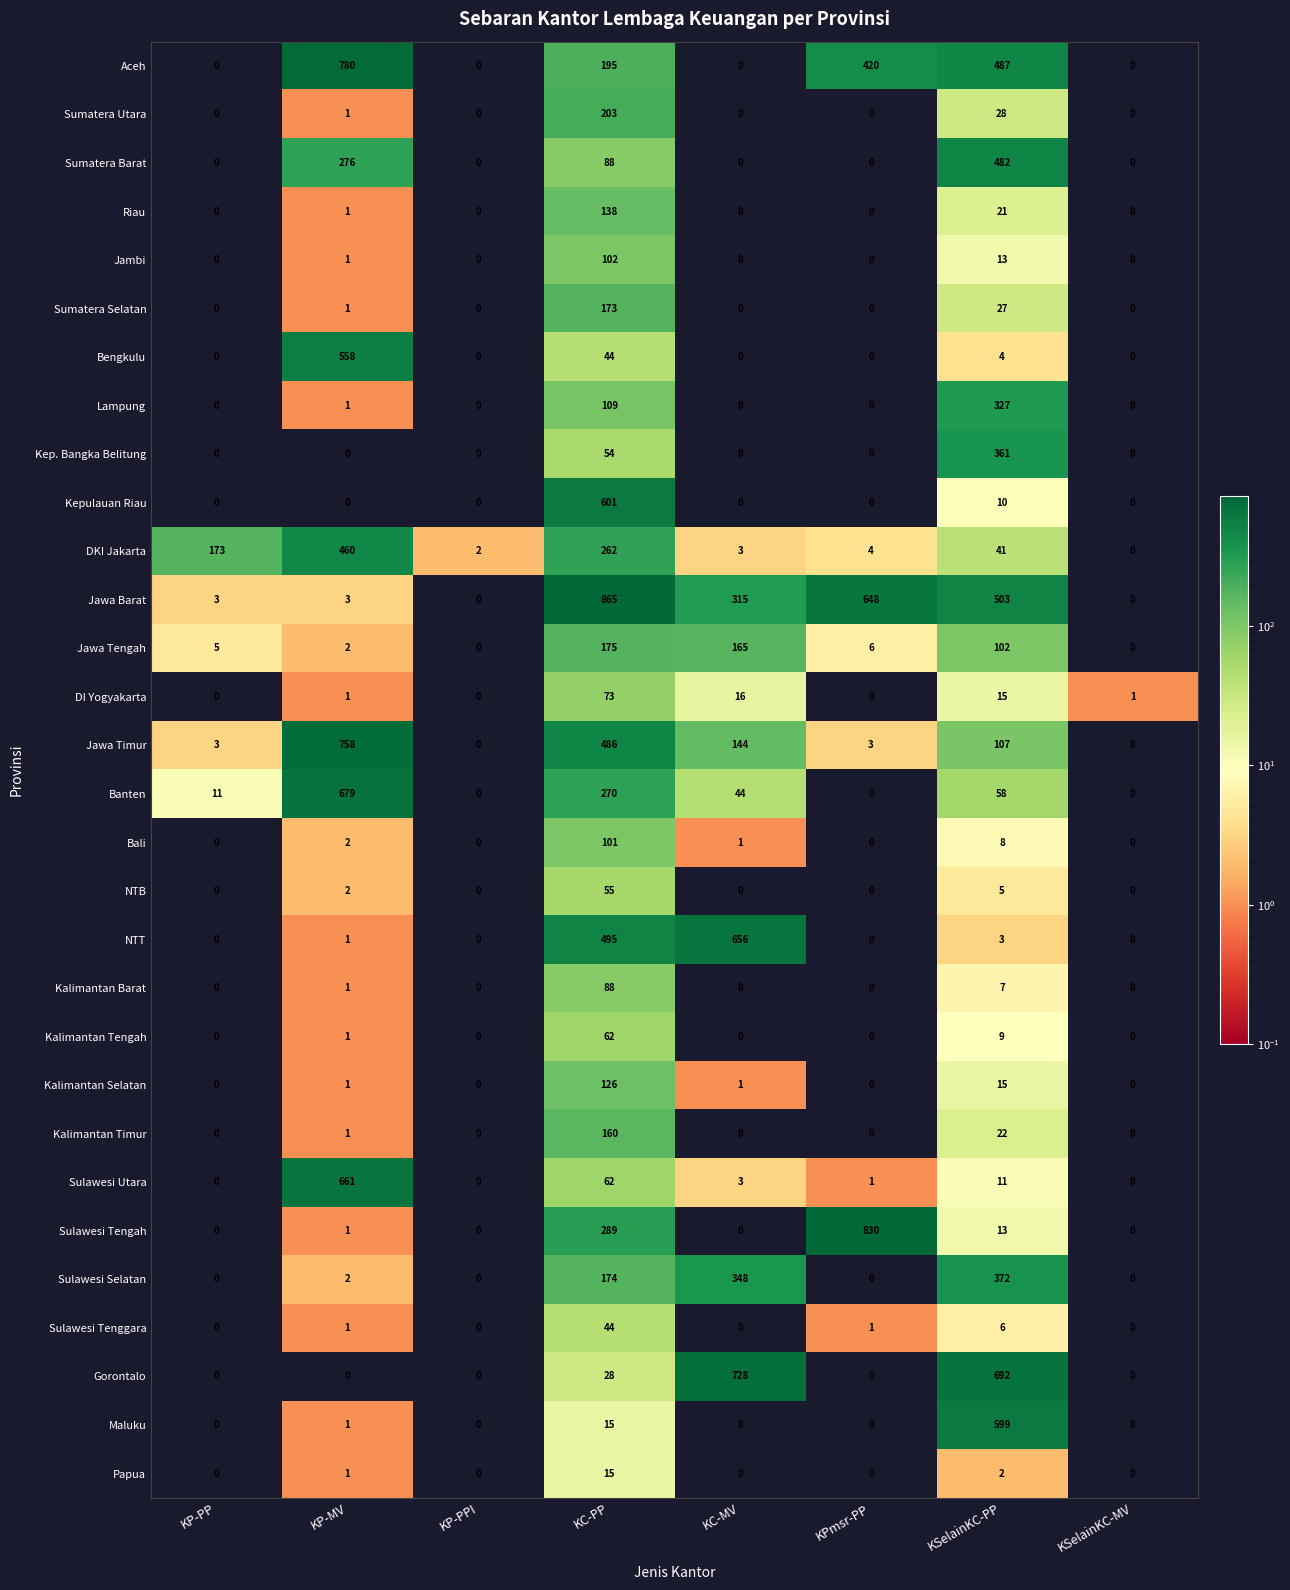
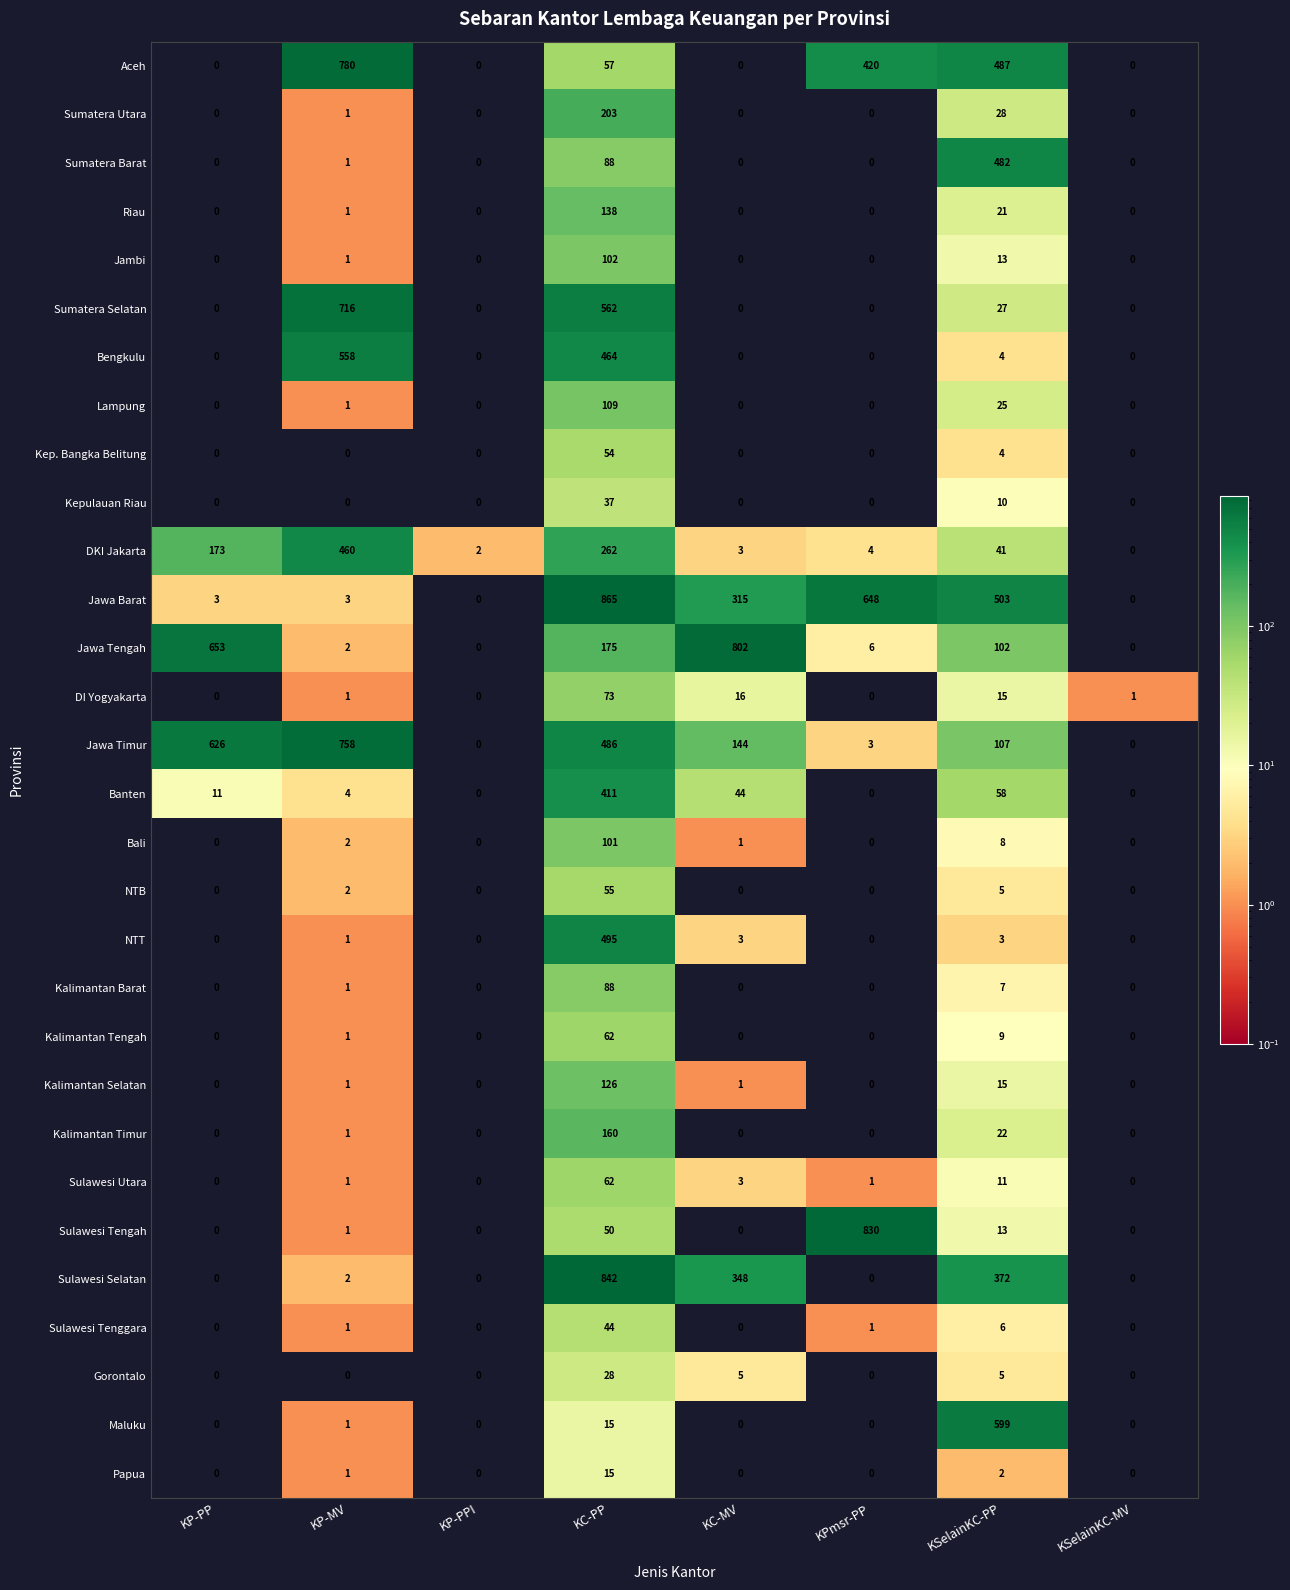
  {
    "Aceh": {
      "KP-MV": 780,
-     "KC-PP": 195,
+     "KC-PP": 57,
      "KPmsr-PP": 420,
      "KSelainKC-PP": 487
    },
    "Sumatera Utara": {
      "KP-MV": 1,
      "KC-PP": 203,
      "KSelainKC-PP": 28
    },
    "Sumatera Barat": {
-     "KP-MV": 276,
+     "KP-MV": 1,
      "KC-PP": 88,
      "KSelainKC-PP": 482
    },
    "Riau": {
      "KP-MV": 1,
      "KC-PP": 138,
      "KSelainKC-PP": 21
    },
    "Jambi": {
      "KP-MV": 1,
      "KC-PP": 102,
      "KSelainKC-PP": 13
    },
    "Sumatera Selatan": {
-     "KP-MV": 1,
-     "KC-PP": 173,
+     "KP-MV": 716,
+     "KC-PP": 562,
      "KSelainKC-PP": 27
    },
    "Bengkulu": {
      "KP-MV": 558,
-     "KC-PP": 44,
+     "KC-PP": 464,
      "KSelainKC-PP": 4
    },
    "Lampung": {
      "KP-MV": 1,
      "KC-PP": 109,
-     "KSelainKC-PP": 327
+     "KSelainKC-PP": 25
    },
    "Kep. Bangka Belitung": {
      "KC-PP": 54,
-     "KSelainKC-PP": 361
+     "KSelainKC-PP": 4
    },
    "Kepulauan Riau": {
-     "KC-PP": 601,
+     "KC-PP": 37,
      "KSelainKC-PP": 10
    },
    "DKI Jakarta": {
      "KP-PP": 173,
      "KP-MV": 460,
      "KP-PPI": 2,
      "KC-PP": 262,
      "KC-MV": 3,
      "KPmsr-PP": 4,
      "KSelainKC-PP": 41
    },
    "Jawa Barat": {
      "KP-PP": 3,
      "KP-MV": 3,
      "KC-PP": 865,
      "KC-MV": 315,
      "KPmsr-PP": 648,
      "KSelainKC-PP": 503
    },
    "Jawa Tengah": {
-     "KP-PP": 5,
+     "KP-PP": 653,
      "KP-MV": 2,
      "KC-PP": 175,
-     "KC-MV": 165,
+     "KC-MV": 802,
      "KPmsr-PP": 6,
      "KSelainKC-PP": 102
    },
    "DI Yogyakarta": {
      "KP-MV": 1,
      "KC-PP": 73,
      "KC-MV": 16,
      "KSelainKC-PP": 15,
      "KSelainKC-MV": 1
    },
    "Jawa Timur": {
-     "KP-PP": 3,
+     "KP-PP": 626,
      "KP-MV": 758,
      "KC-PP": 486,
      "KC-MV": 144,
      "KPmsr-PP": 3,
      "KSelainKC-PP": 107
    },
    "Banten": {
      "KP-PP": 11,
-     "KP-MV": 679,
-     "KC-PP": 270,
+     "KP-MV": 4,
+     "KC-PP": 411,
      "KC-MV": 44,
      "KSelainKC-PP": 58
    },
    "Bali": {
      "KP-MV": 2,
      "KC-PP": 101,
      "KC-MV": 1,
      "KSelainKC-PP": 8
    },
    "NTB": {
      "KP-MV": 2,
      "KC-PP": 55,
      "KSelainKC-PP": 5
    },
    "NTT": {
      "KP-MV": 1,
      "KC-PP": 495,
-     "KC-MV": 656,
+     "KC-MV": 3,
      "KSelainKC-PP": 3
    },
    "Kalimantan Barat": {
      "KP-MV": 1,
      "KC-PP": 88,
      "KSelainKC-PP": 7
    },
    "Kalimantan Tengah": {
      "KP-MV": 1,
      "KC-PP": 62,
      "KSelainKC-PP": 9
    },
    "Kalimantan Selatan": {
      "KP-MV": 1,
      "KC-PP": 126,
      "KC-MV": 1,
      "KSelainKC-PP": 15
    },
    "Kalimantan Timur": {
      "KP-MV": 1,
      "KC-PP": 160,
      "KSelainKC-PP": 22
    },
    "Sulawesi Utara": {
-     "KP-MV": 661,
+     "KP-MV": 1,
      "KC-PP": 62,
      "KC-MV": 3,
      "KPmsr-PP": 1,
      "KSelainKC-PP": 11
    },
    "Sulawesi Tengah": {
      "KP-MV": 1,
-     "KC-PP": 289,
+     "KC-PP": 50,
      "KPmsr-PP": 830,
      "KSelainKC-PP": 13
    },
    "Sulawesi Selatan": {
      "KP-MV": 2,
-     "KC-PP": 174,
+     "KC-PP": 842,
      "KC-MV": 348,
      "KSelainKC-PP": 372
    },
    "Sulawesi Tenggara": {
      "KP-MV": 1,
      "KC-PP": 44,
      "KPmsr-PP": 1,
      "KSelainKC-PP": 6
    },
    "Gorontalo": {
      "KC-PP": 28,
-     "KC-MV": 728,
-     "KSelainKC-PP": 692
+     "KC-MV": 5,
+     "KSelainKC-PP": 5
    },
    "Maluku": {
      "KP-MV": 1,
      "KC-PP": 15,
      "KSelainKC-PP": 599
    },
    "Papua": {
      "KP-MV": 1,
      "KC-PP": 15,
      "KSelainKC-PP": 2
    }
  }
